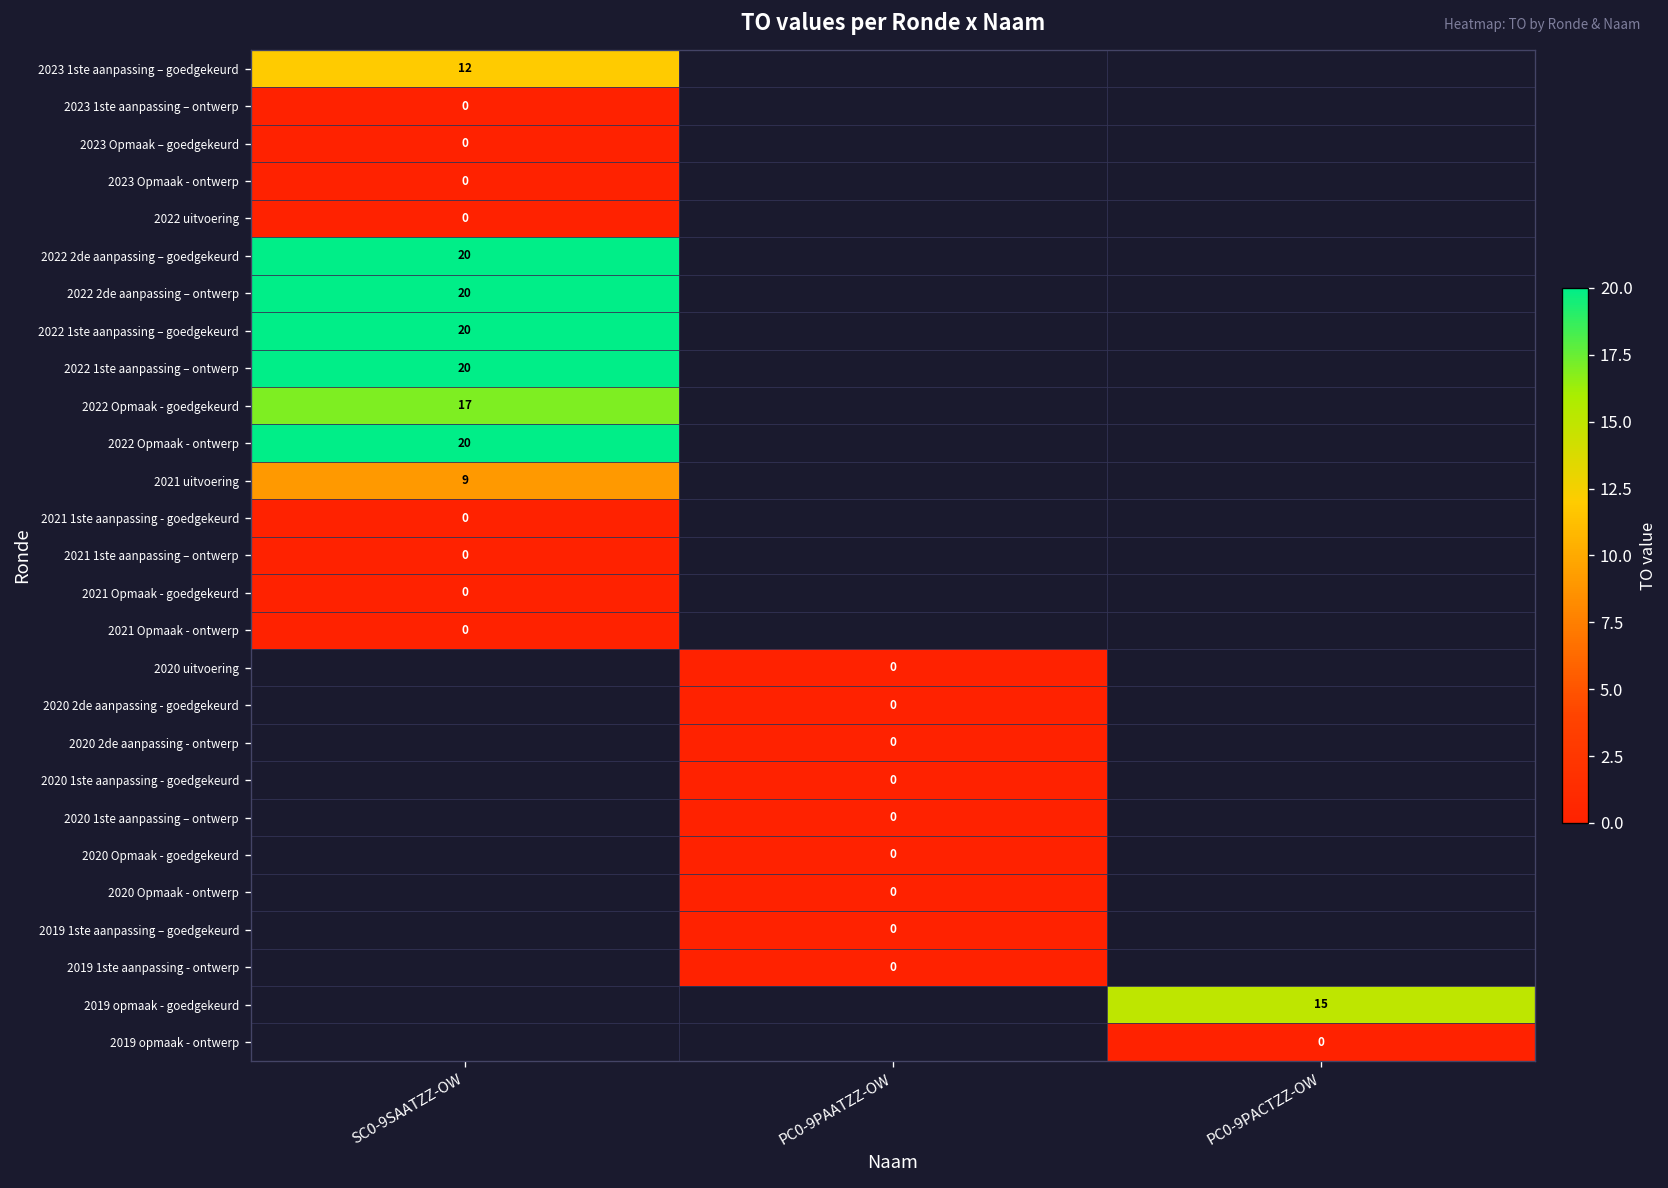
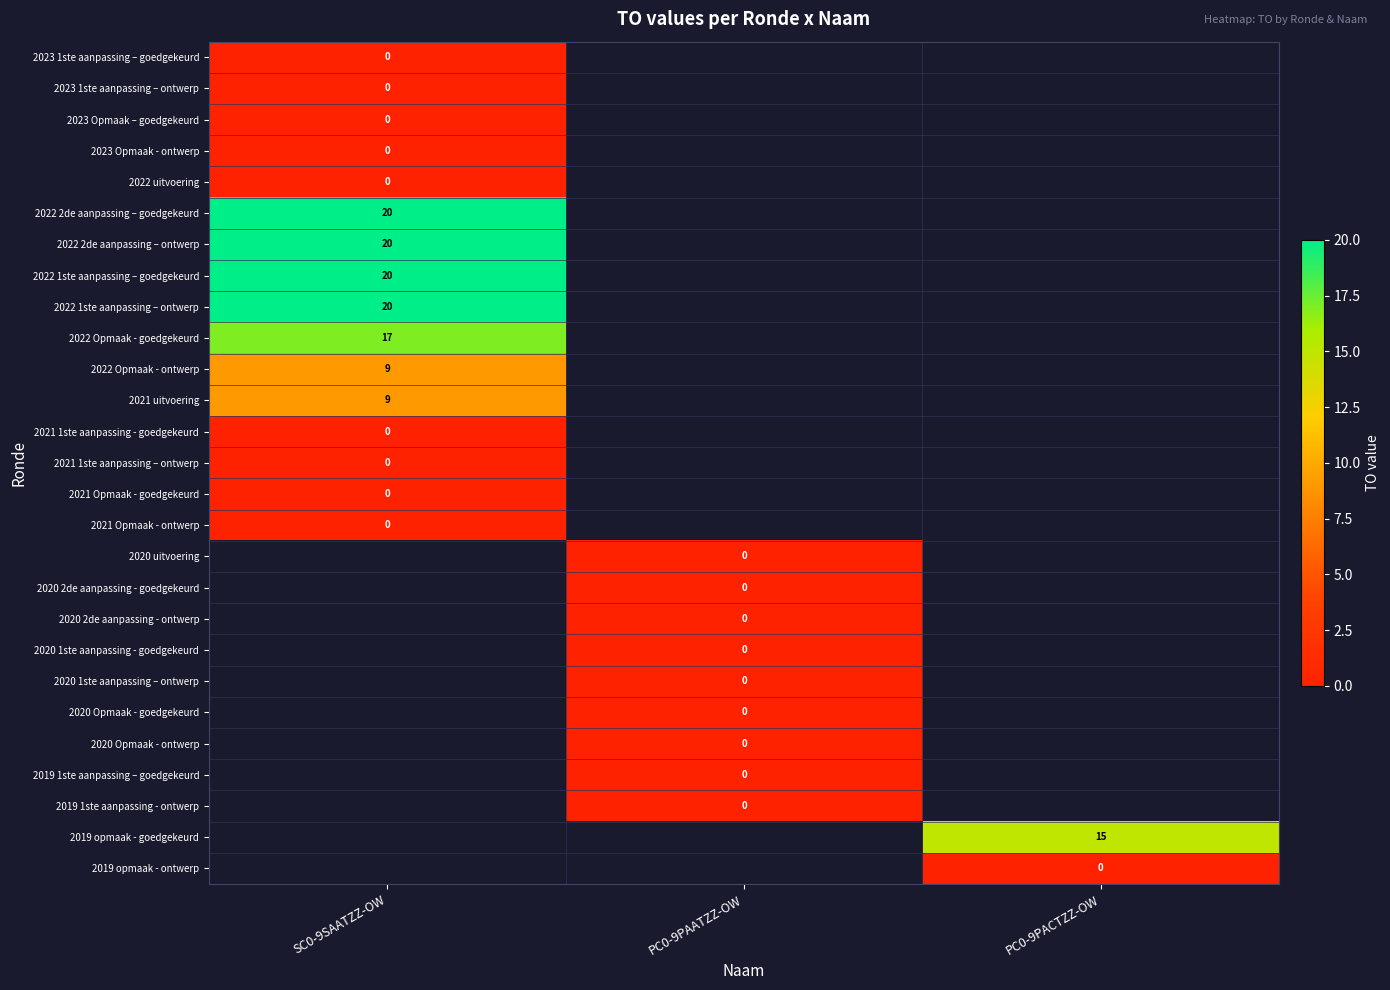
  {
    "2023 1ste aanpassing – goedgekeurd": {
-     "SC0-9SAATZZ-OW": 12
+     "SC0-9SAATZZ-OW": 0
    },
    "2023 1ste aanpassing – ontwerp": {
      "SC0-9SAATZZ-OW": 0
    },
    "2023 Opmaak – goedgekeurd": {
      "SC0-9SAATZZ-OW": 0
    },
    "2023 Opmaak - ontwerp": {
      "SC0-9SAATZZ-OW": 0
    },
    "2022 uitvoering": {
      "SC0-9SAATZZ-OW": 0
    },
    "2022 2de aanpassing – goedgekeurd": {
      "SC0-9SAATZZ-OW": 20
    },
    "2022 2de aanpassing – ontwerp": {
      "SC0-9SAATZZ-OW": 20
    },
    "2022 1ste aanpassing – goedgekeurd": {
      "SC0-9SAATZZ-OW": 20
    },
    "2022 1ste aanpassing – ontwerp": {
      "SC0-9SAATZZ-OW": 20
    },
    "2022 Opmaak - goedgekeurd": {
      "SC0-9SAATZZ-OW": 17
    },
    "2022 Opmaak - ontwerp": {
-     "SC0-9SAATZZ-OW": 20
+     "SC0-9SAATZZ-OW": 9
    },
    "2021 uitvoering": {
      "SC0-9SAATZZ-OW": 9
    },
    "2021 1ste aanpassing - goedgekeurd": {
      "SC0-9SAATZZ-OW": 0
    },
    "2021 1ste aanpassing – ontwerp": {
      "SC0-9SAATZZ-OW": 0
    },
    "2021 Opmaak - goedgekeurd": {
      "SC0-9SAATZZ-OW": 0
    },
    "2021 Opmaak - ontwerp": {
      "SC0-9SAATZZ-OW": 0
    },
    "2020 uitvoering": {
      "PC0-9PAATZZ-OW": 0
    },
    "2020 2de aanpassing - goedgekeurd": {
      "PC0-9PAATZZ-OW": 0
    },
    "2020 2de aanpassing - ontwerp": {
      "PC0-9PAATZZ-OW": 0
    },
    "2020 1ste aanpassing - goedgekeurd": {
      "PC0-9PAATZZ-OW": 0
    },
    "2020 1ste aanpassing – ontwerp": {
      "PC0-9PAATZZ-OW": 0
    },
    "2020 Opmaak - goedgekeurd": {
      "PC0-9PAATZZ-OW": 0
    },
    "2020 Opmaak - ontwerp": {
      "PC0-9PAATZZ-OW": 0
    },
    "2019 1ste aanpassing – goedgekeurd": {
      "PC0-9PAATZZ-OW": 0
    },
    "2019 1ste aanpassing - ontwerp": {
      "PC0-9PAATZZ-OW": 0
    },
    "2019 opmaak - goedgekeurd": {
      "PC0-9PACTZZ-OW": 15
    },
    "2019 opmaak - ontwerp": {
      "PC0-9PACTZZ-OW": 0
    }
  }
